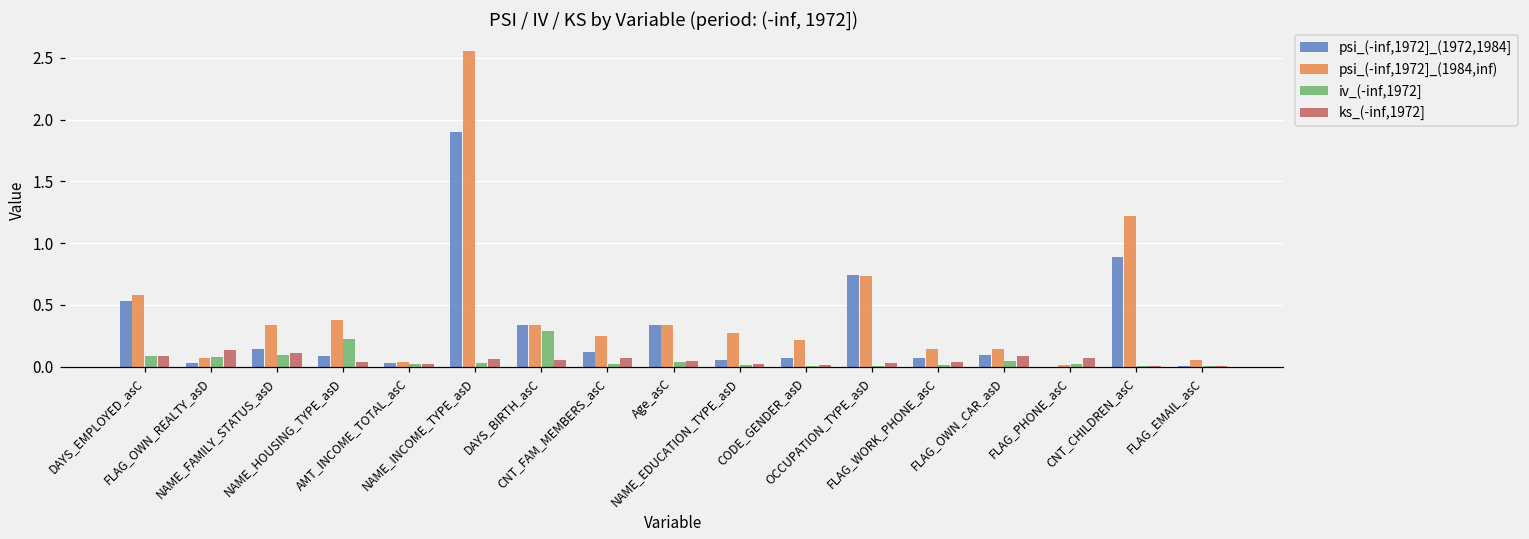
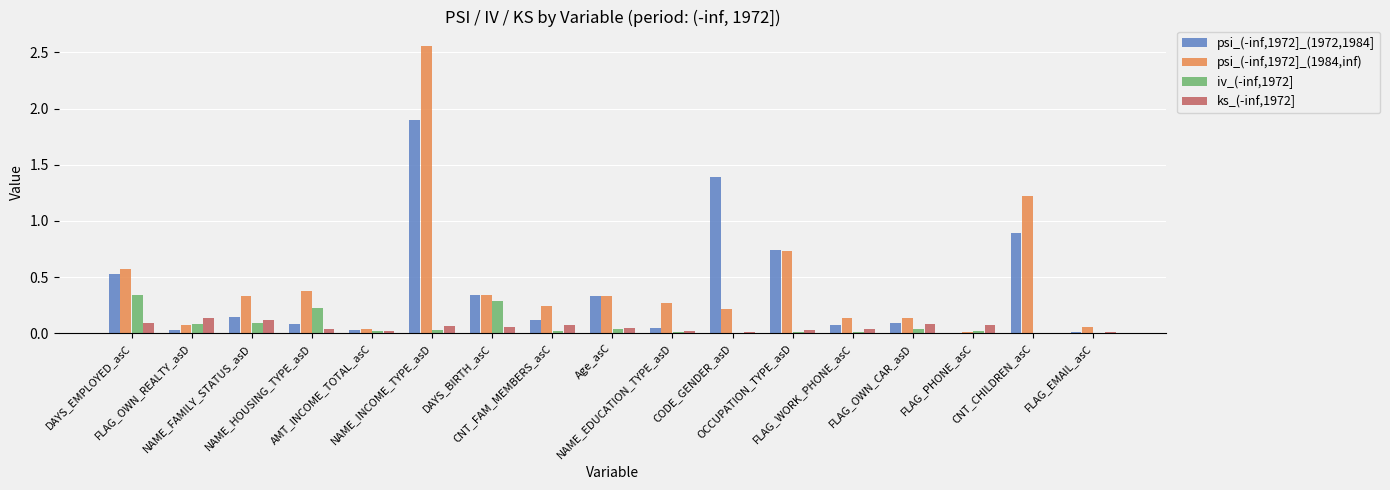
  {
    "psi_(-inf,1972]_(1972,1984]": {
      "DAYS_EMPLOYED_asC": 0.53,
      "FLAG_OWN_REALTY_asD": 0.03,
      "NAME_FAMILY_STATUS_asD": 0.14,
      "NAME_HOUSING_TYPE_asD": 0.09,
      "AMT_INCOME_TOTAL_asC": 0.03,
      "NAME_INCOME_TYPE_asD": 1.90,
      "DAYS_BIRTH_asC": 0.34,
      "CNT_FAM_MEMBERS_asC": 0.12,
      "Age_asC": 0.33,
      "NAME_EDUCATION_TYPE_asD": 0.05,
-     "CODE_GENDER_asD": 0.07,
+     "CODE_GENDER_asD": 1.39,
      "OCCUPATION_TYPE_asD": 0.74,
      "FLAG_WORK_PHONE_asC": 0.07,
      "FLAG_OWN_CAR_asD": 0.09,
      "CNT_CHILDREN_asC": 0.89
    },
    "psi_(-inf,1972]_(1984,inf)": {
      "DAYS_EMPLOYED_asC": 0.58,
      "FLAG_OWN_REALTY_asD": 0.07,
      "NAME_FAMILY_STATUS_asD": 0.33,
      "NAME_HOUSING_TYPE_asD": 0.38,
      "AMT_INCOME_TOTAL_asC": 0.04,
      "NAME_INCOME_TYPE_asD": 2.56,
      "DAYS_BIRTH_asC": 0.34,
      "CNT_FAM_MEMBERS_asC": 0.25,
      "Age_asC": 0.33,
      "NAME_EDUCATION_TYPE_asD": 0.27,
      "CODE_GENDER_asD": 0.21,
      "OCCUPATION_TYPE_asD": 0.73,
      "FLAG_WORK_PHONE_asC": 0.14,
      "FLAG_OWN_CAR_asD": 0.14,
      "CNT_CHILDREN_asC": 1.22,
      "FLAG_EMAIL_asC": 0.05
    },
    "iv_(-inf,1972]": {
-     "DAYS_EMPLOYED_asC": 0.08,
+     "DAYS_EMPLOYED_asC": 0.34,
      "FLAG_OWN_REALTY_asD": 0.08,
      "NAME_FAMILY_STATUS_asD": 0.10,
      "NAME_HOUSING_TYPE_asD": 0.23,
      "AMT_INCOME_TOTAL_asC": 0.02,
      "NAME_INCOME_TYPE_asD": 0.03,
      "DAYS_BIRTH_asC": 0.29,
      "CNT_FAM_MEMBERS_asC": 0.02,
      "Age_asC": 0.03,
      "FLAG_OWN_CAR_asD": 0.04,
      "FLAG_PHONE_asC": 0.02
    },
    "ks_(-inf,1972]": {
      "DAYS_EMPLOYED_asC": 0.09,
      "FLAG_OWN_REALTY_asD": 0.13,
      "NAME_FAMILY_STATUS_asD": 0.11,
      "NAME_HOUSING_TYPE_asD": 0.04,
      "AMT_INCOME_TOTAL_asC": 0.02,
      "NAME_INCOME_TYPE_asD": 0.06,
      "DAYS_BIRTH_asC": 0.06,
      "CNT_FAM_MEMBERS_asC": 0.07,
      "Age_asC": 0.05,
      "NAME_EDUCATION_TYPE_asD": 0.02,
      "OCCUPATION_TYPE_asD": 0.03,
      "FLAG_WORK_PHONE_asC": 0.04,
      "FLAG_OWN_CAR_asD": 0.09,
      "FLAG_PHONE_asC": 0.07
    }
  }
